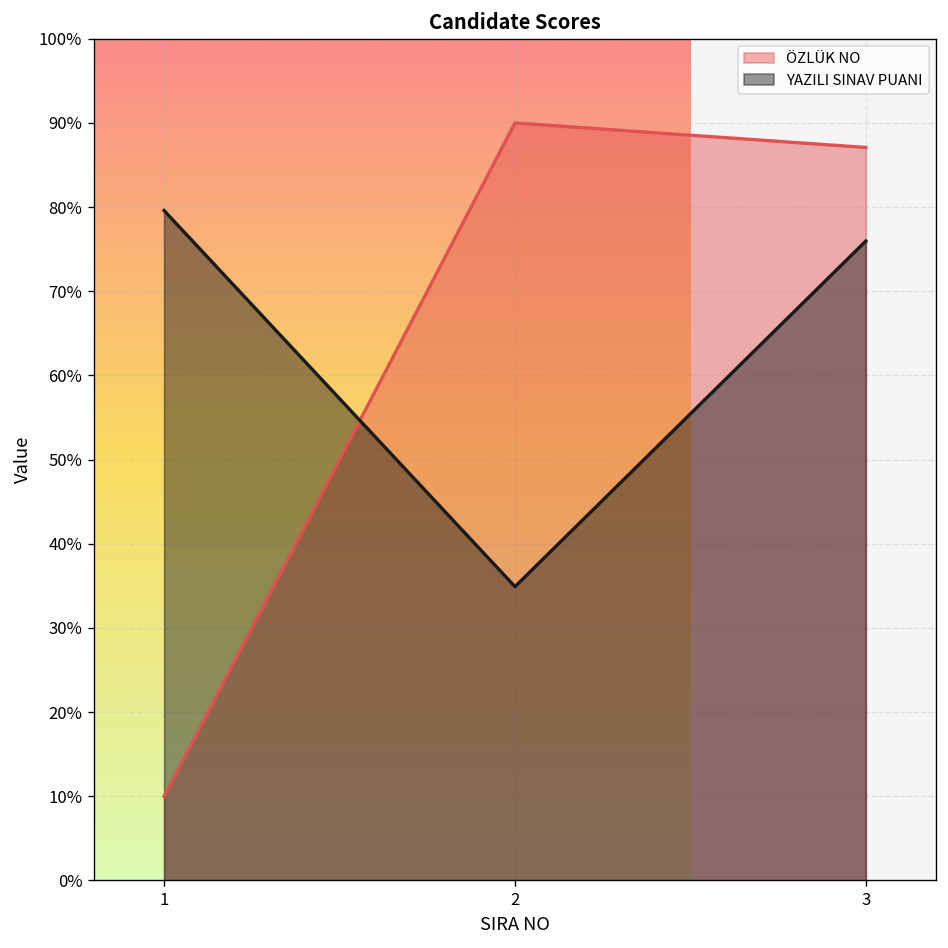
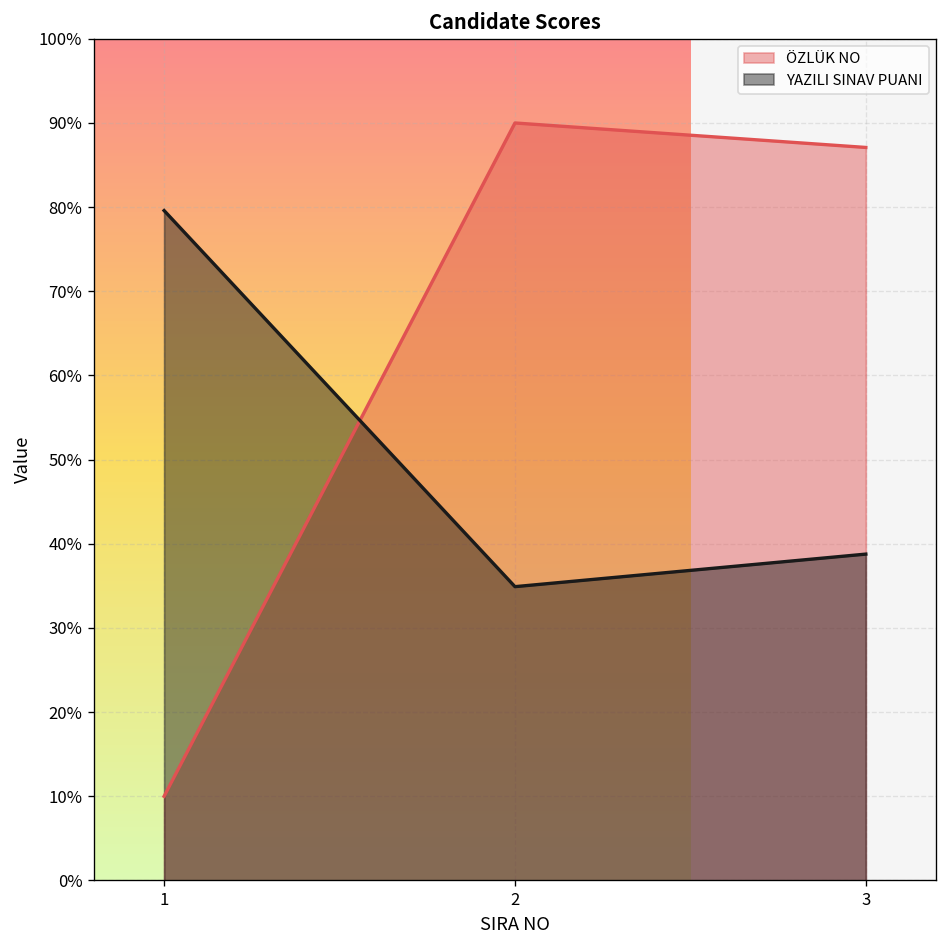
  {
    "ÖZLÜK NO": {
      "1": "10%",
      "2": "90%",
      "3": "87%"
    },
    "YAZILI SINAV PUANI": {
      "1": "80%",
      "2": "35%",
-     "3": "76%"
+     "3": "39%"
    }
  }
